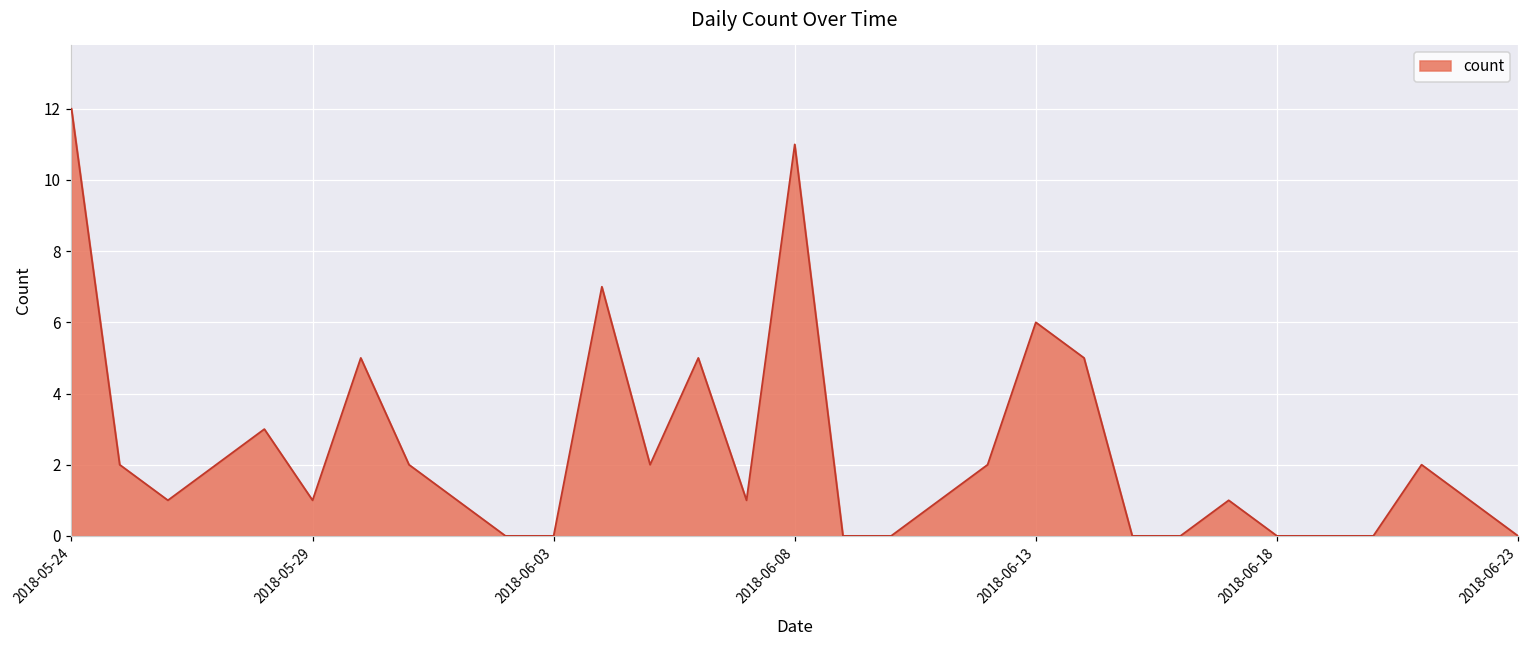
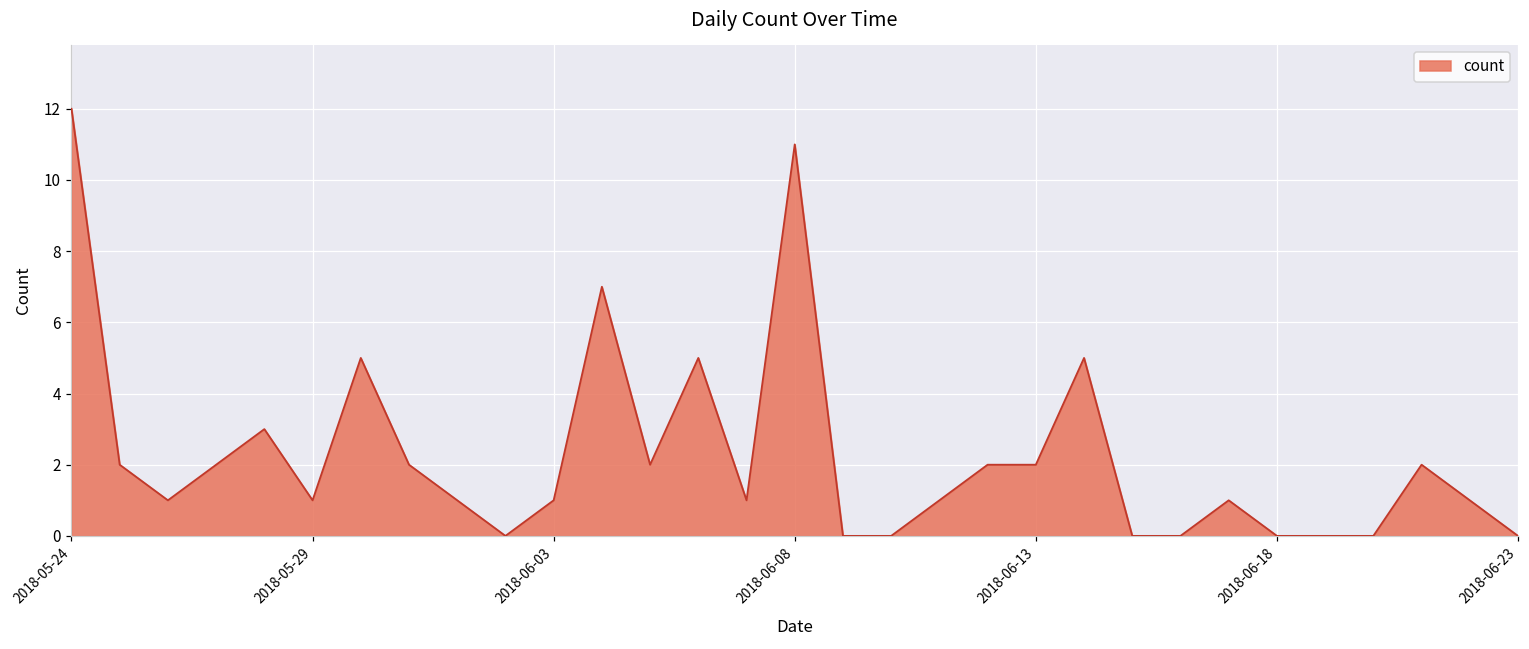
  {
    "2018-05-24": 12,
    "2018-05-29": 1,
-   "2018-06-03": 0,
+   "2018-06-03": 1,
    "2018-06-08": 11,
-   "2018-06-13": 6,
+   "2018-06-13": 2,
    "2018-06-18": 0,
    "2018-06-23": 0
  }
